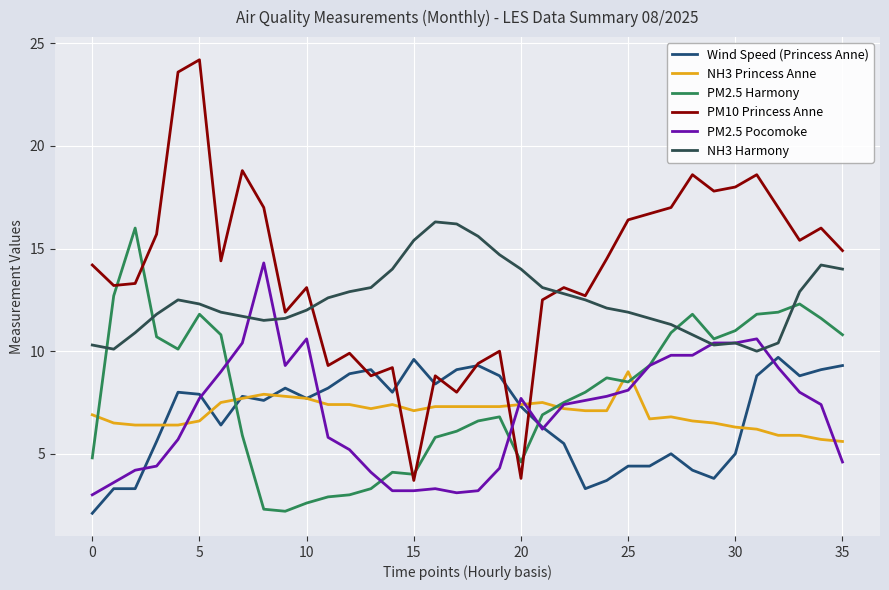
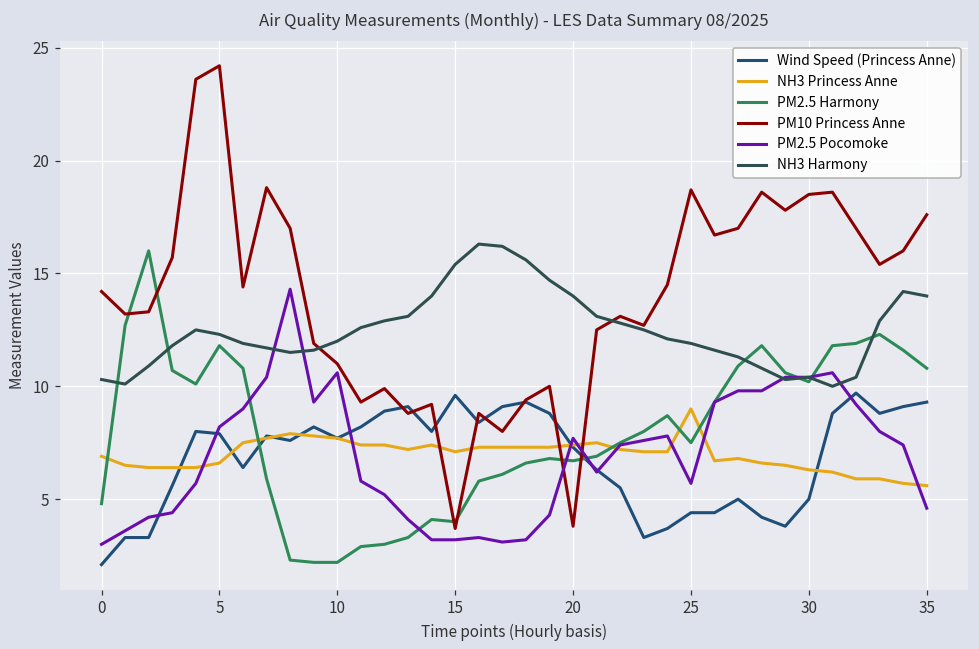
  {
    "NH3 Princess Anne": {
      "0": 6.9,
      "5": 6.6,
      "15": 7.1,
      "25": 9.0,
      "30": 6.3,
      "35": 5.6
    },
    "PM2.5 Harmony": {
      "0": 4.8,
      "5": 11.8,
-     "10": 2.6,
+     "10": 2.2,
      "15": 4.0,
-     "20": 4.6,
-     "25": 8.5,
-     "30": 11.0,
+     "20": 6.7,
+     "25": 7.5,
+     "30": 10.2,
      "35": 10.8
    },
    "PM10 Princess Anne": {
      "0": 14.2,
      "5": 24.2,
-     "10": 13.1,
+     "10": 11.0,
      "15": 3.7,
      "20": 3.8,
-     "25": 16.4,
-     "30": 18.0,
-     "35": 14.9
+     "25": 18.7,
+     "30": 18.5,
+     "35": 17.6
    },
    "PM2.5 Pocomoke": {
      "0": 3.0,
-     "5": 7.7,
+     "5": 8.2,
      "10": 10.6,
      "15": 3.2,
      "20": 7.7,
-     "25": 8.1,
+     "25": 5.7,
      "35": 4.6
    }
  }
